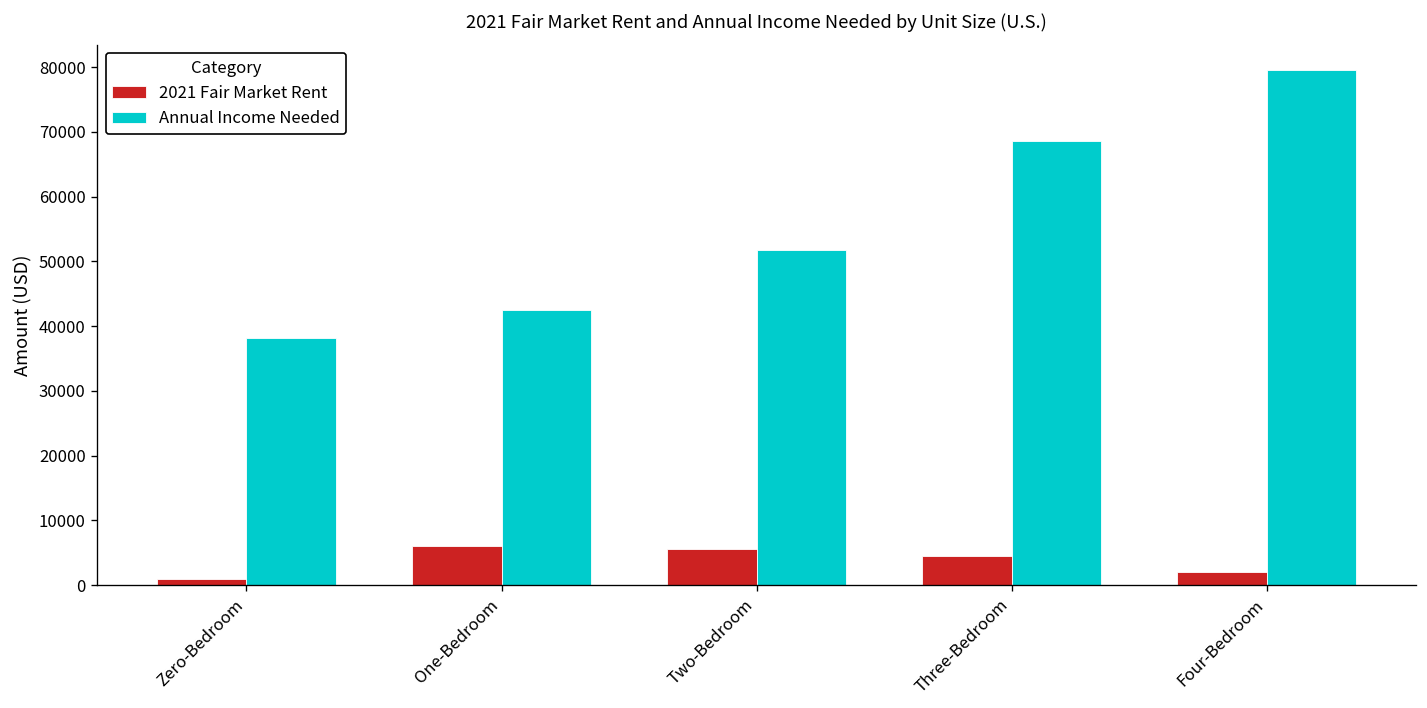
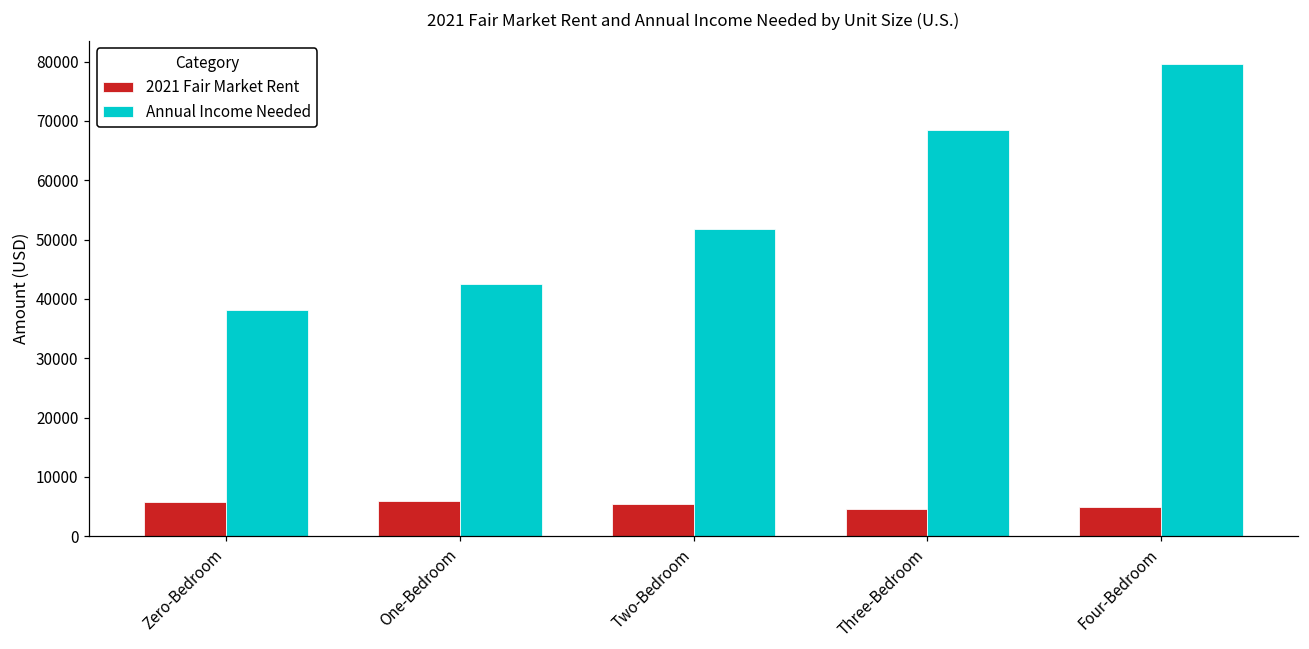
  {
    "2021 Fair Market Rent": {
-     "Zero-Bedroom": 1000,
+     "Zero-Bedroom": 6000,
      "One-Bedroom": 6000,
      "Two-Bedroom": 6000,
      "Three-Bedroom": 5000,
-     "Four-Bedroom": 2000
+     "Four-Bedroom": 5000
    },
    "Annual Income Needed": {
      "Zero-Bedroom": 38000,
      "One-Bedroom": 42000,
      "Two-Bedroom": 52000,
      "Three-Bedroom": 69000,
      "Four-Bedroom": 80000
    }
  }
